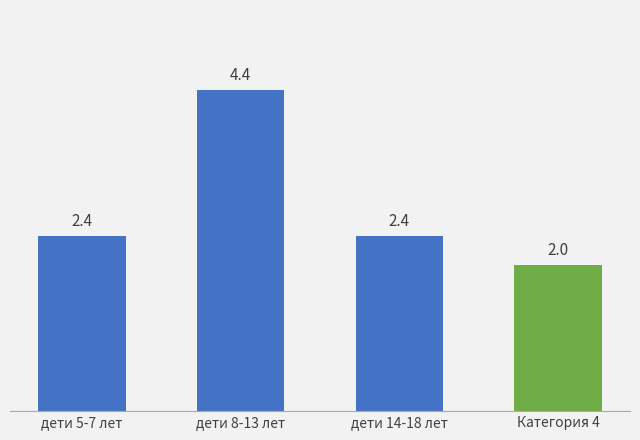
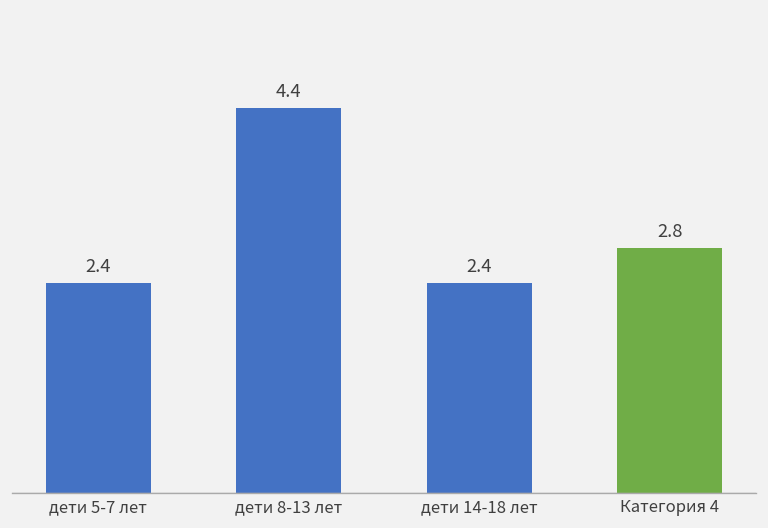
  {
    "дети 5-7 лет": 2.4,
    "дети 8-13 лет": 4.4,
    "дети 14-18 лет": 2.4,
-   "Категория 4": 2.0
+   "Категория 4": 2.8
  }
